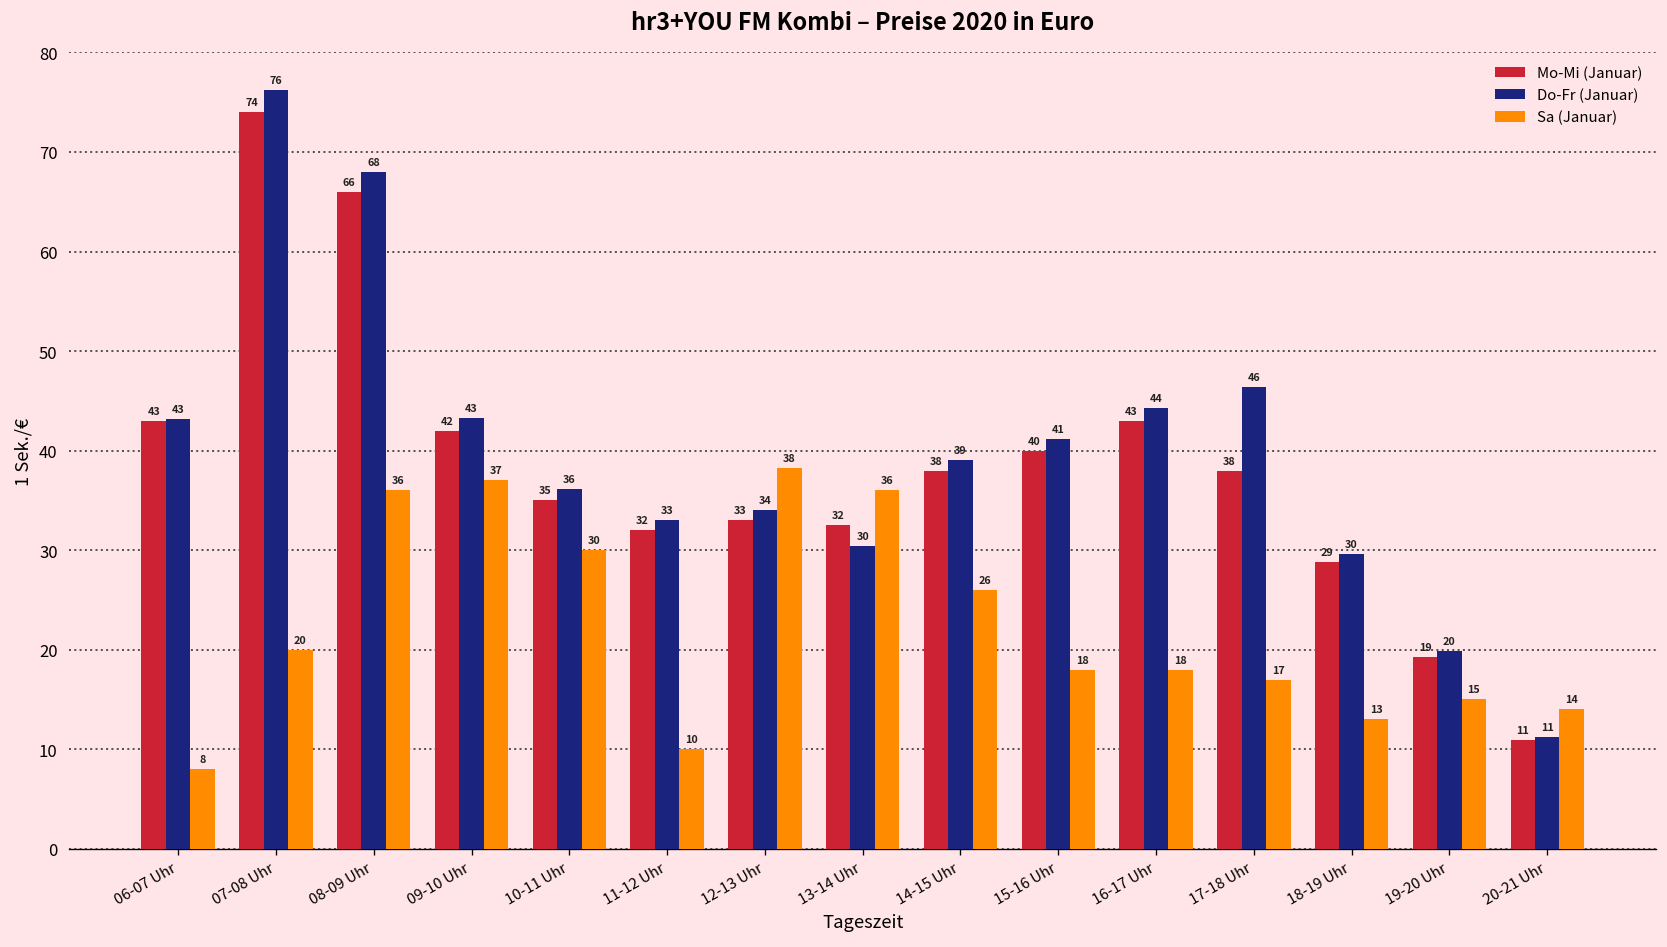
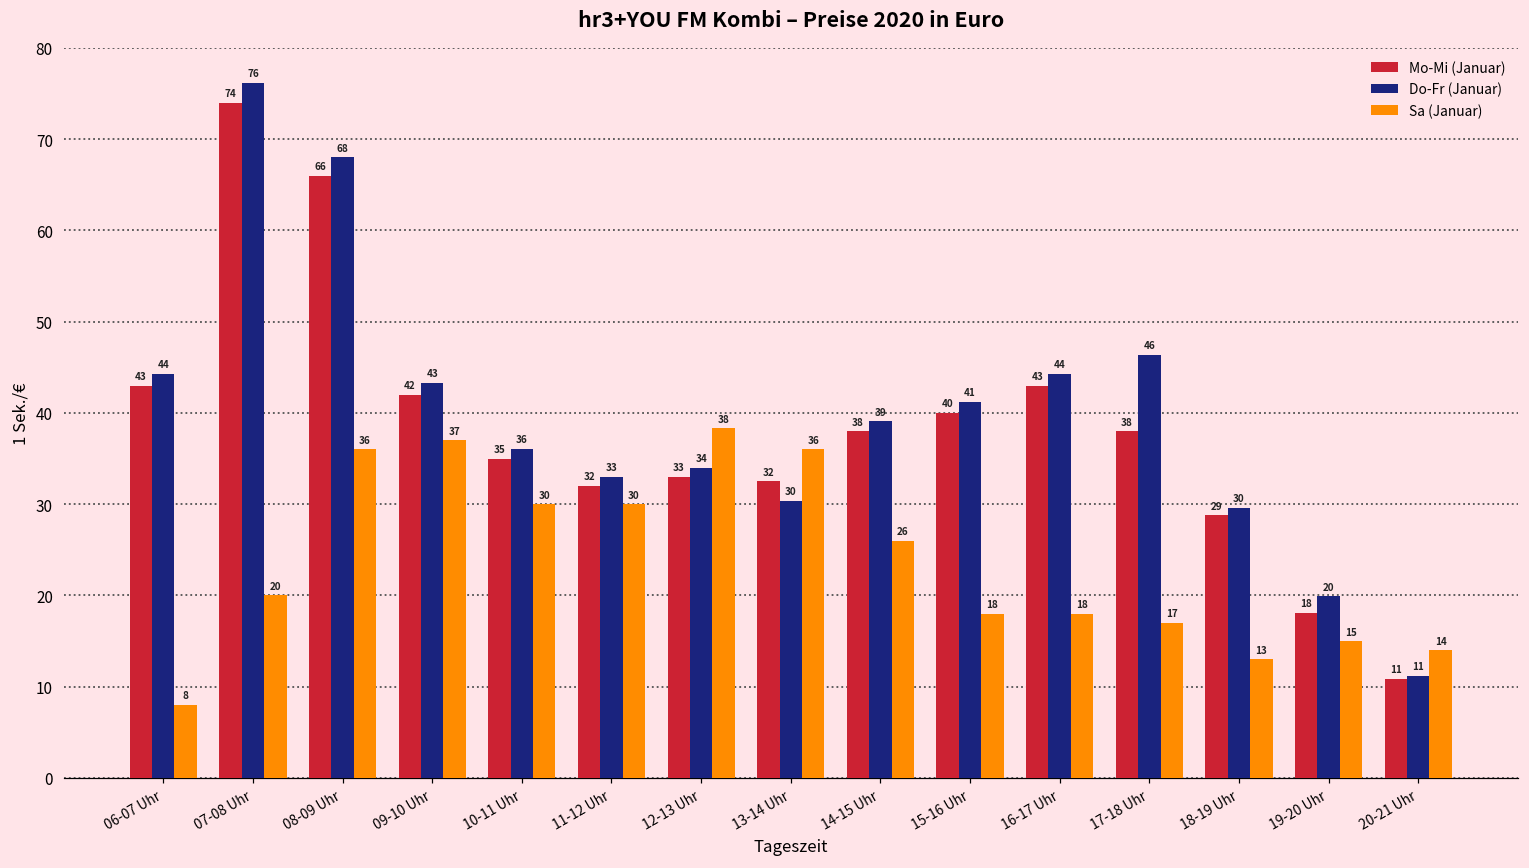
  {
    "Mo-Mi (Januar)": {
      "06-07 Uhr": 43,
      "07-08 Uhr": 74,
      "08-09 Uhr": 66,
      "09-10 Uhr": 42,
      "10-11 Uhr": 35,
      "11-12 Uhr": 32,
      "12-13 Uhr": 33,
      "13-14 Uhr": 32,
      "14-15 Uhr": 38,
      "15-16 Uhr": 40,
      "16-17 Uhr": 43,
      "17-18 Uhr": 38,
      "18-19 Uhr": 29,
-     "19-20 Uhr": 19,
+     "19-20 Uhr": 18,
      "20-21 Uhr": 11
    },
    "Do-Fr (Januar)": {
-     "06-07 Uhr": 43,
+     "06-07 Uhr": 44,
      "07-08 Uhr": 76,
      "08-09 Uhr": 68,
      "09-10 Uhr": 43,
      "10-11 Uhr": 36,
      "11-12 Uhr": 33,
      "12-13 Uhr": 34,
      "13-14 Uhr": 30,
      "14-15 Uhr": 39,
      "15-16 Uhr": 41,
      "16-17 Uhr": 44,
      "17-18 Uhr": 46,
      "18-19 Uhr": 30,
      "19-20 Uhr": 20,
      "20-21 Uhr": 11
    },
    "Sa (Januar)": {
      "06-07 Uhr": 8,
      "07-08 Uhr": 20,
      "08-09 Uhr": 36,
      "09-10 Uhr": 37,
      "10-11 Uhr": 30,
-     "11-12 Uhr": 10,
+     "11-12 Uhr": 30,
      "12-13 Uhr": 38,
      "13-14 Uhr": 36,
      "14-15 Uhr": 26,
      "15-16 Uhr": 18,
      "16-17 Uhr": 18,
      "17-18 Uhr": 17,
      "18-19 Uhr": 13,
      "19-20 Uhr": 15,
      "20-21 Uhr": 14
    }
  }
